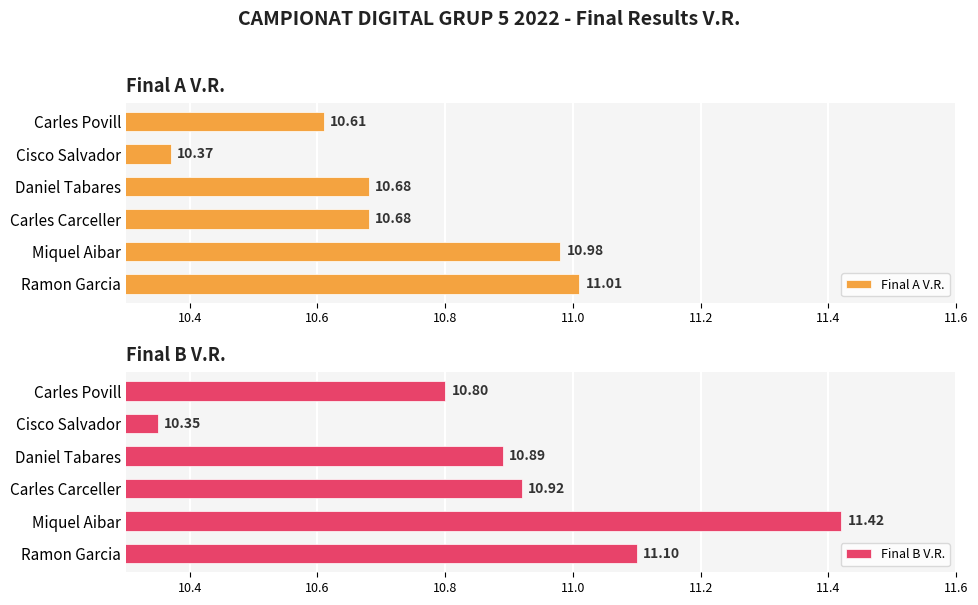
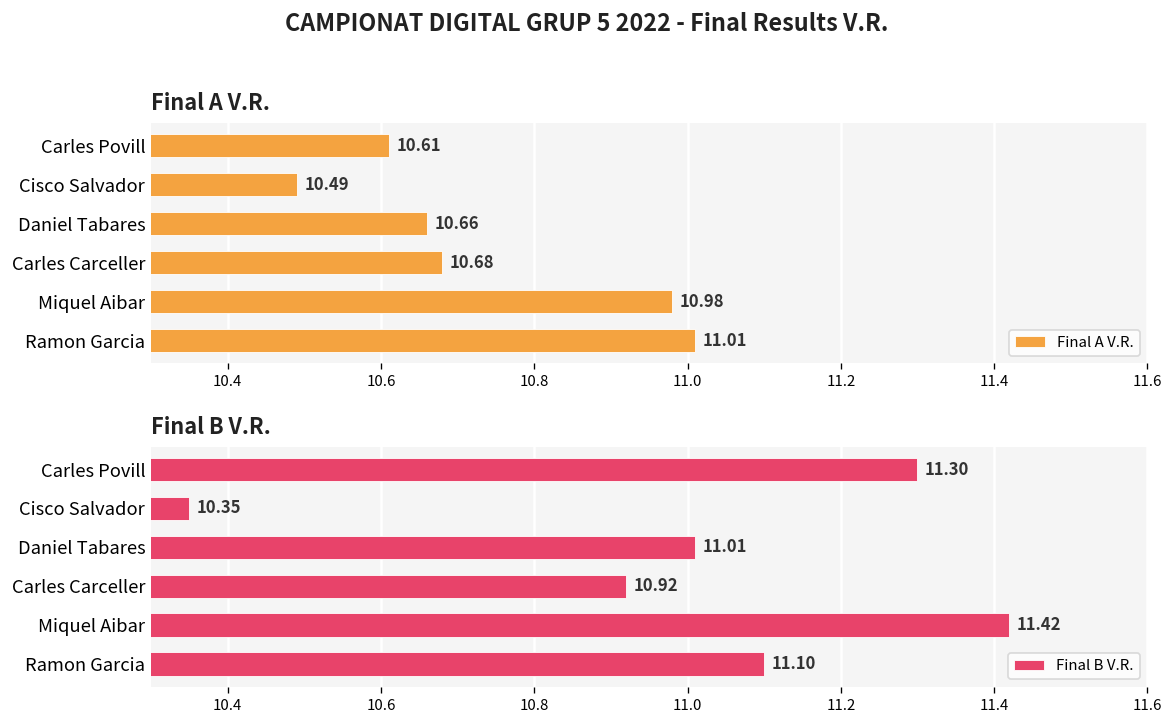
  {
    "Final A V.R.": {
      "Carles Povill": 10.61,
-     "Cisco Salvador": 10.37,
-     "Daniel Tabares": 10.68,
+     "Cisco Salvador": 10.49,
+     "Daniel Tabares": 10.66,
      "Carles Carceller": 10.68,
      "Miquel Aibar": 10.98,
      "Ramon Garcia": 11.01
    },
    "Final B V.R.": {
-     "Carles Povill": 10.80,
+     "Carles Povill": 11.30,
      "Cisco Salvador": 10.35,
-     "Daniel Tabares": 10.89,
+     "Daniel Tabares": 11.01,
      "Carles Carceller": 10.92,
      "Miquel Aibar": 11.42,
      "Ramon Garcia": 11.10
    }
  }
